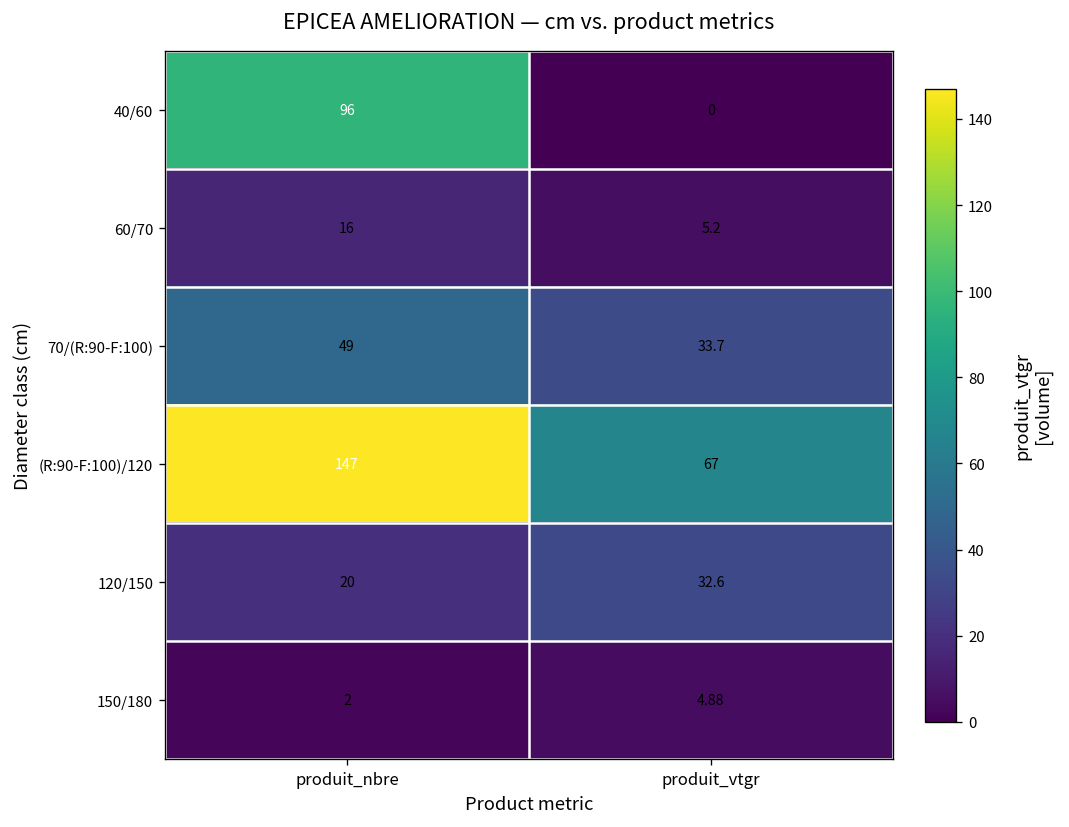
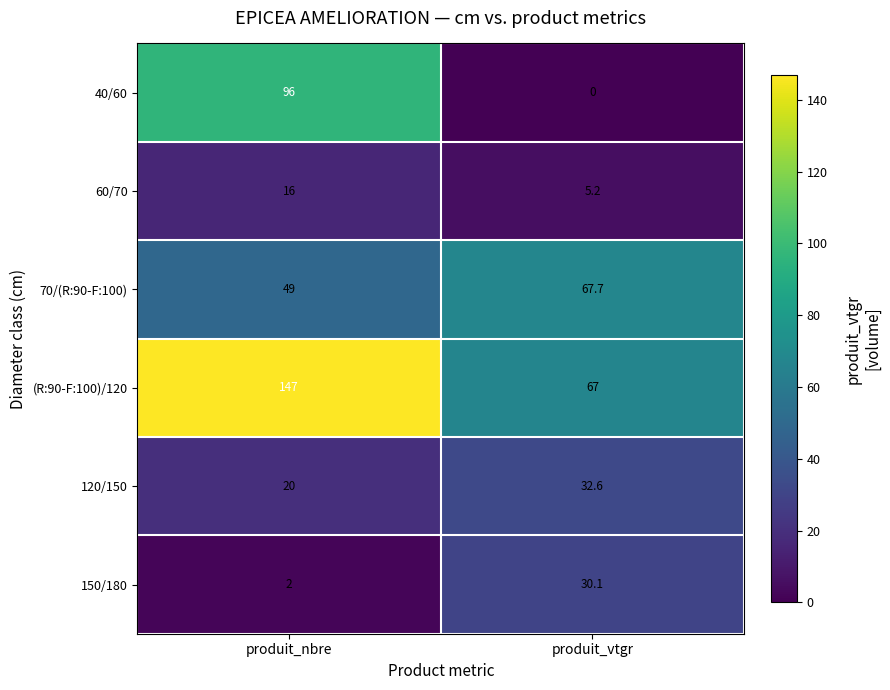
  {
    "40/60": {
      "produit_nbre": 96,
      "produit_vtgr": 0
    },
    "60/70": {
      "produit_nbre": 16,
      "produit_vtgr": 5.2
    },
    "70/(R:90-F:100)": {
      "produit_nbre": 49,
-     "produit_vtgr": 33.7
+     "produit_vtgr": 67.7
    },
    "(R:90-F:100)/120": {
      "produit_nbre": 147,
      "produit_vtgr": 67
    },
    "120/150": {
      "produit_nbre": 20,
      "produit_vtgr": 32.6
    },
    "150/180": {
      "produit_nbre": 2,
-     "produit_vtgr": 4.88
+     "produit_vtgr": 30.1
    }
  }
